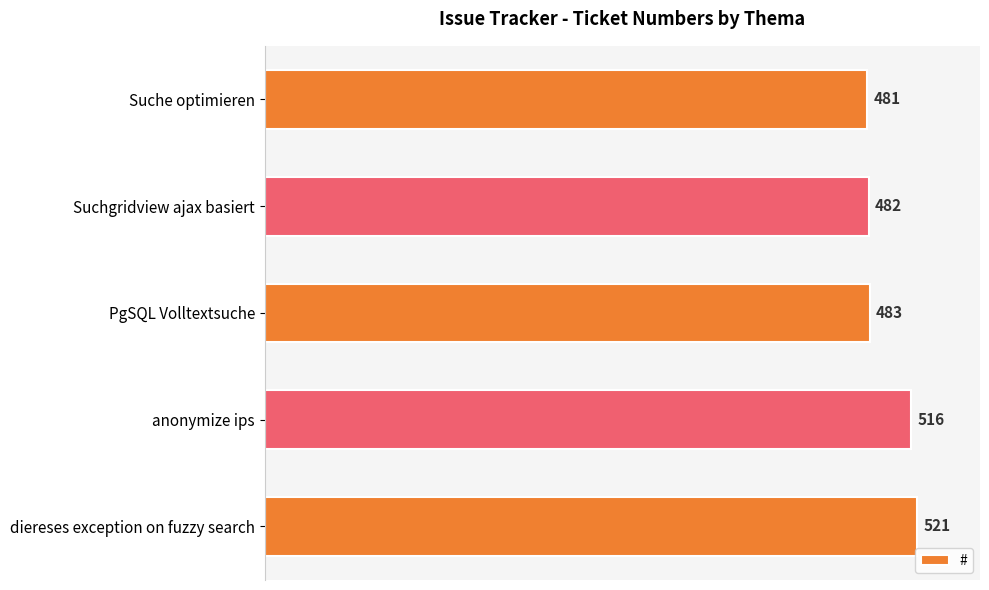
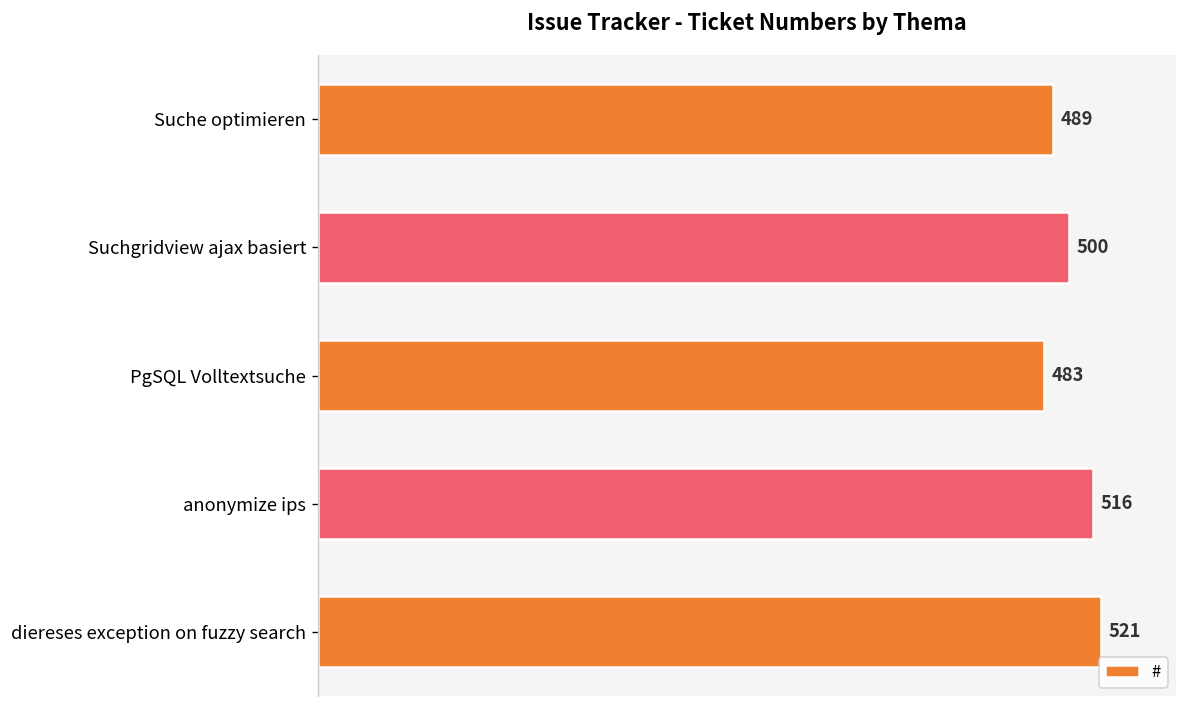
  {
-   "Suche optimieren": 481,
-   "Suchgridview ajax basiert": 482,
+   "Suche optimieren": 489,
+   "Suchgridview ajax basiert": 500,
    "PgSQL Volltextsuche": 483,
    "anonymize ips": 516,
    "diereses exception on fuzzy search": 521
  }
